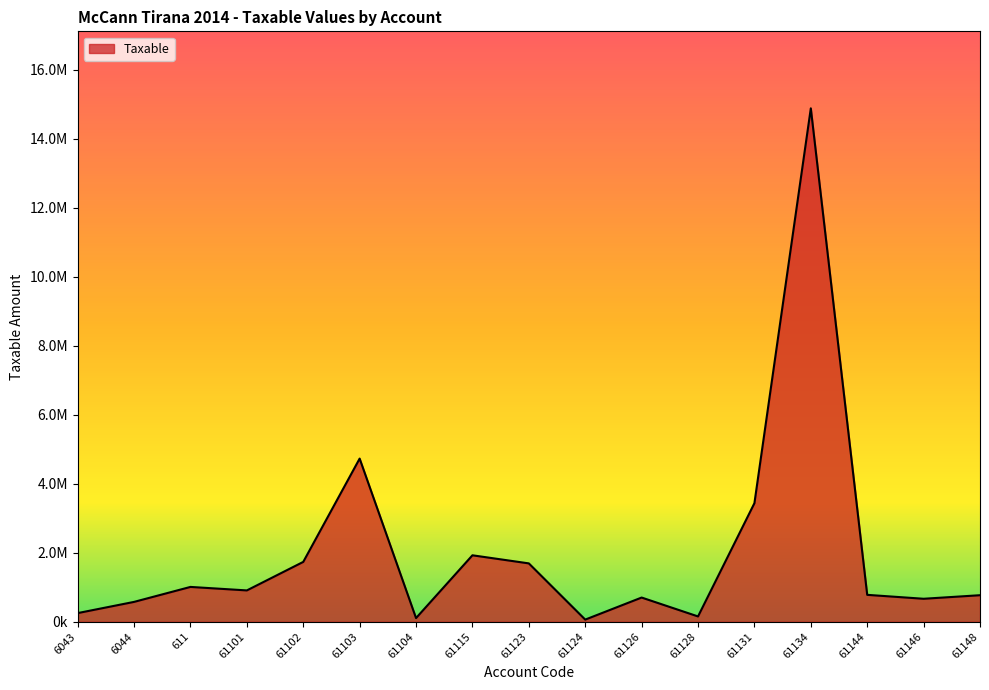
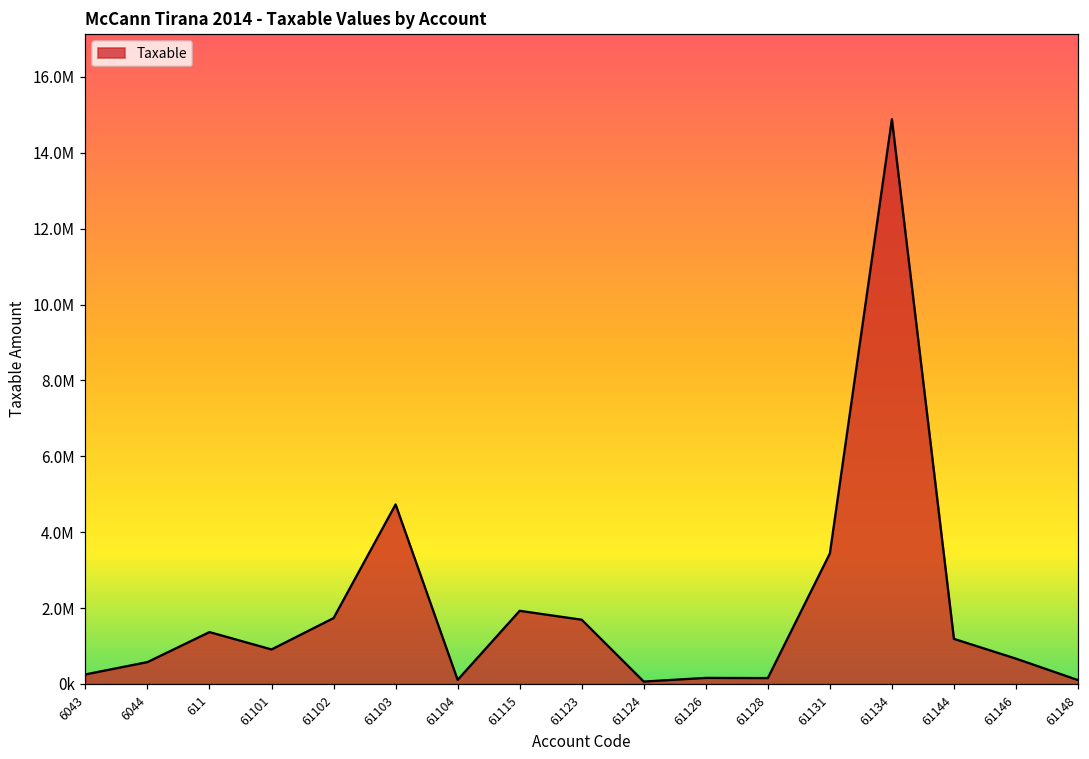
  {
    "6043": 300000,
    "6044": 600000,
-   "611": 1000000,
+   "611": 1400000,
    "61101": 900000,
    "61102": 1700000,
    "61103": 4700000,
    "61104": 100000,
    "61115": 1900000,
    "61123": 1700000,
    "61124": 100000,
-   "61126": 700000,
+   "61126": 200000,
    "61128": 200000,
    "61131": 3400000,
    "61134": 14900000,
-   "61144": 800000,
+   "61144": 1200000,
    "61146": 700000,
-   "61148": 800000
+   "61148": 100000
  }
